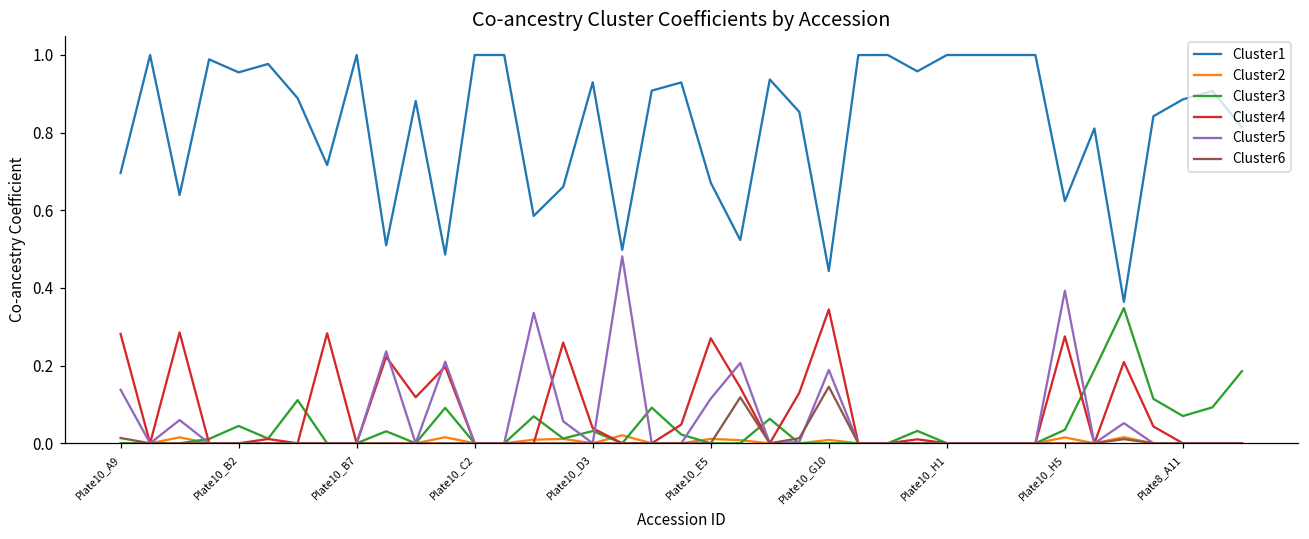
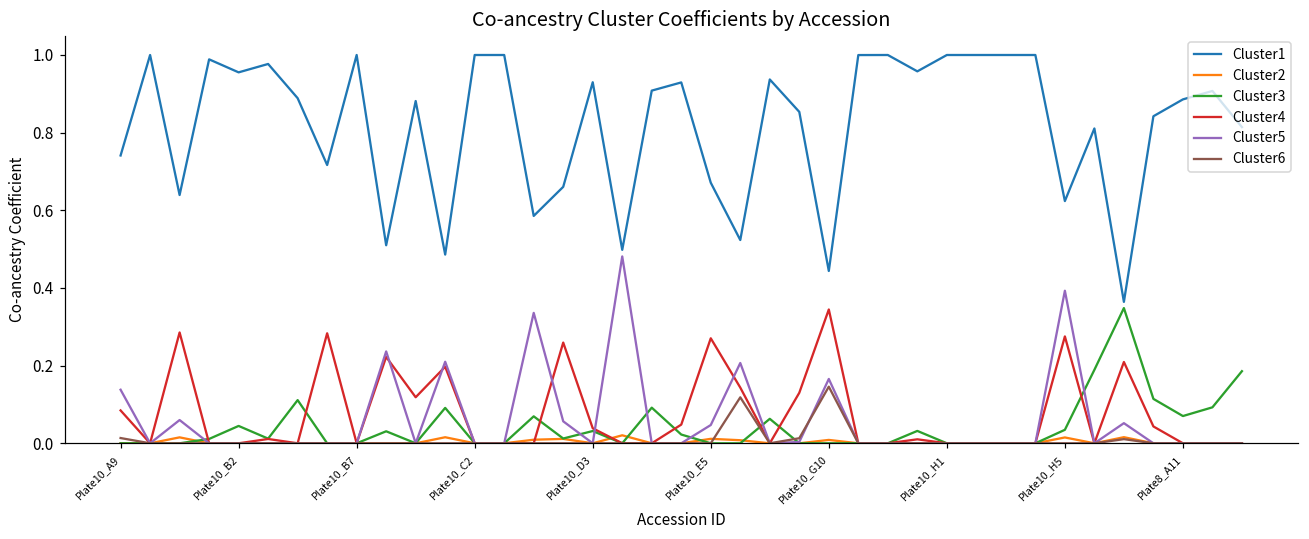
  {
    "Cluster1": {
-     "Plate10_A9": 0.70,
+     "Plate10_A9": 0.74,
      "Plate10_B2": 0.96,
      "Plate10_B7": 1.00,
      "Plate10_C2": 1.00,
      "Plate10_D3": 0.93,
      "Plate10_E5": 0.67,
      "Plate10_G10": 0.44,
      "Plate10_H1": 1.00,
      "Plate10_H5": 0.62,
      "Plate8_A11": 0.89
    },
    "Cluster2": {
      "Plate10_E5": 0.01,
      "Plate10_G10": 0.01,
      "Plate10_H5": 0.02
    },
    "Cluster3": {
      "Plate10_B2": 0.04,
      "Plate10_G10": 0.00,
      "Plate10_H5": 0.03,
      "Plate8_A11": 0.07
    },
    "Cluster4": {
-     "Plate10_A9": 0.28,
+     "Plate10_A9": 0.08,
      "Plate10_E5": 0.27,
      "Plate10_G10": 0.34,
      "Plate10_H5": 0.28
    },
    "Cluster5": {
      "Plate10_A9": 0.14,
-     "Plate10_E5": 0.12,
-     "Plate10_G10": 0.19,
+     "Plate10_E5": 0.05,
+     "Plate10_G10": 0.17,
      "Plate10_H5": 0.39
    },
    "Cluster6": {
      "Plate10_A9": 0.01,
      "Plate10_G10": 0.15,
      "Plate10_H5": 0.00
    }
  }
